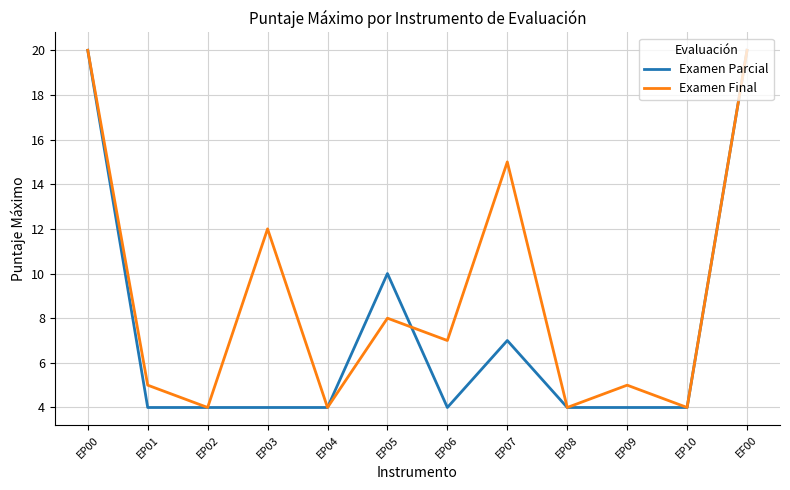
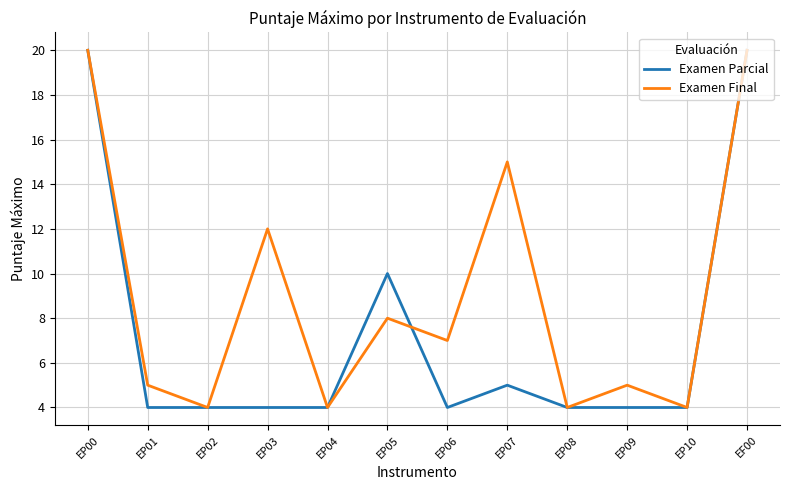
  {
    "Examen Parcial": {
      "EP01": 4,
      "EP03": 4,
      "EP05": 10,
      "EP06": 4,
-     "EP07": 7,
+     "EP07": 5,
      "EP09": 4
    },
    "Examen Final": {
      "EP01": 5,
      "EP03": 12,
      "EP05": 8,
      "EP06": 7,
      "EP07": 15,
      "EP09": 5
    }
  }
